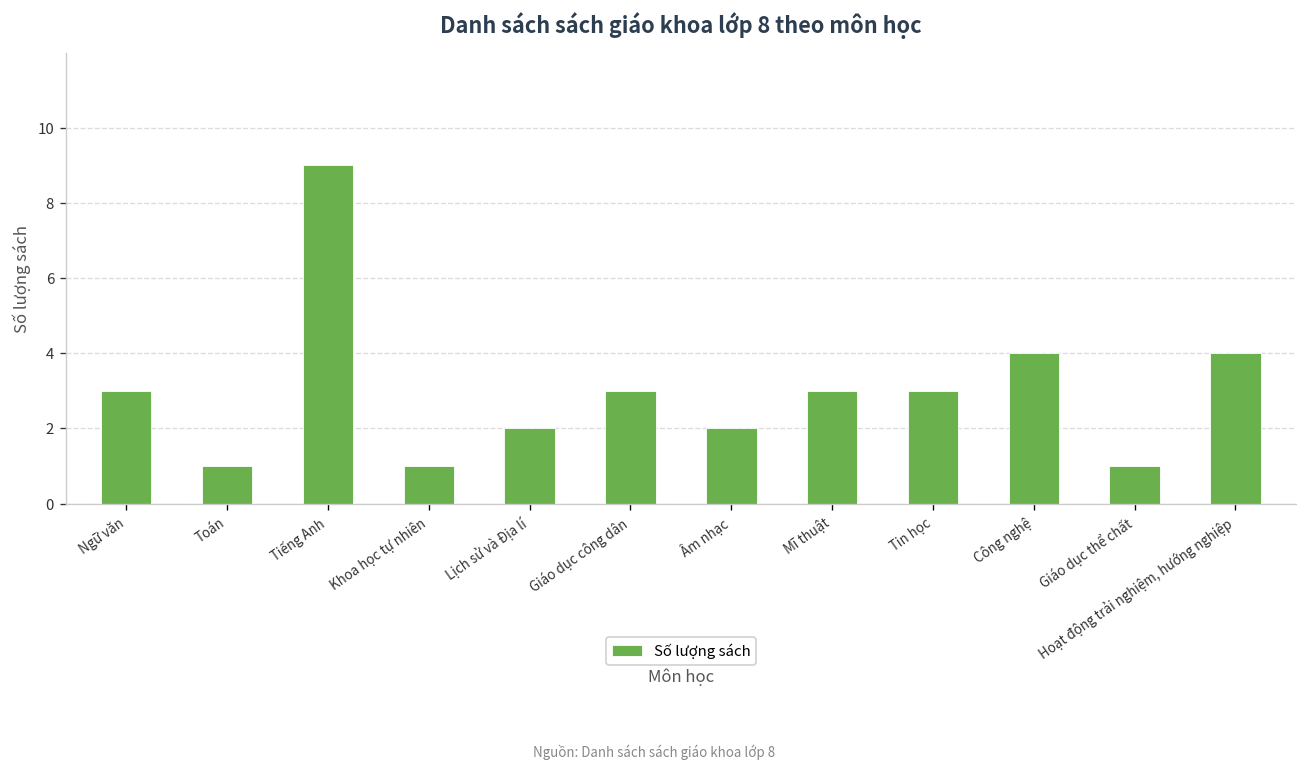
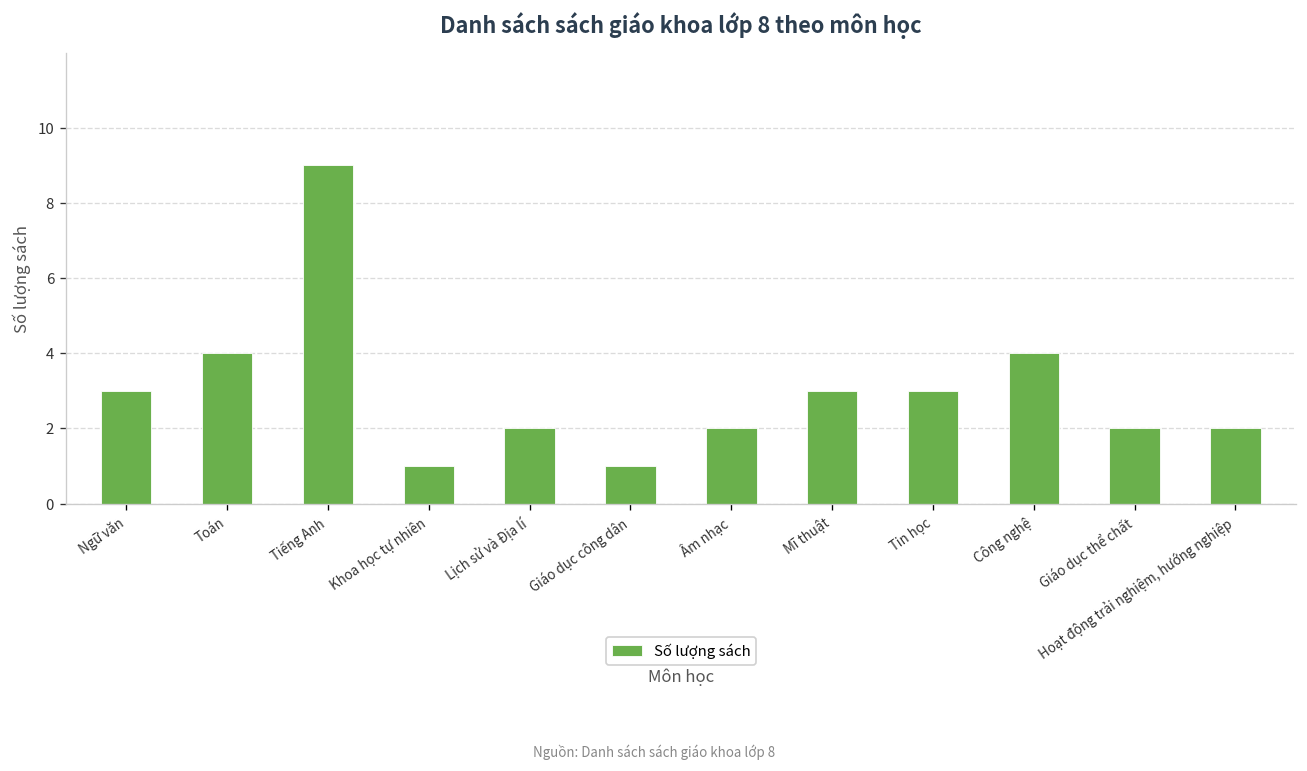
  {
    "Ngữ văn": 3,
-   "Toán": 1,
+   "Toán": 4,
    "Tiếng Anh": 9,
    "Khoa học tự nhiên": 1,
    "Lịch sử và Địa lí": 2,
-   "Giáo dục công dân": 3,
+   "Giáo dục công dân": 1,
    "Âm nhạc": 2,
    "Mĩ thuật": 3,
    "Tin học": 3,
    "Công nghệ": 4,
-   "Giáo dục thể chất": 1,
-   "Hoạt động trải nghiệm, hướng nghiệp": 4
+   "Giáo dục thể chất": 2,
+   "Hoạt động trải nghiệm, hướng nghiệp": 2
  }
